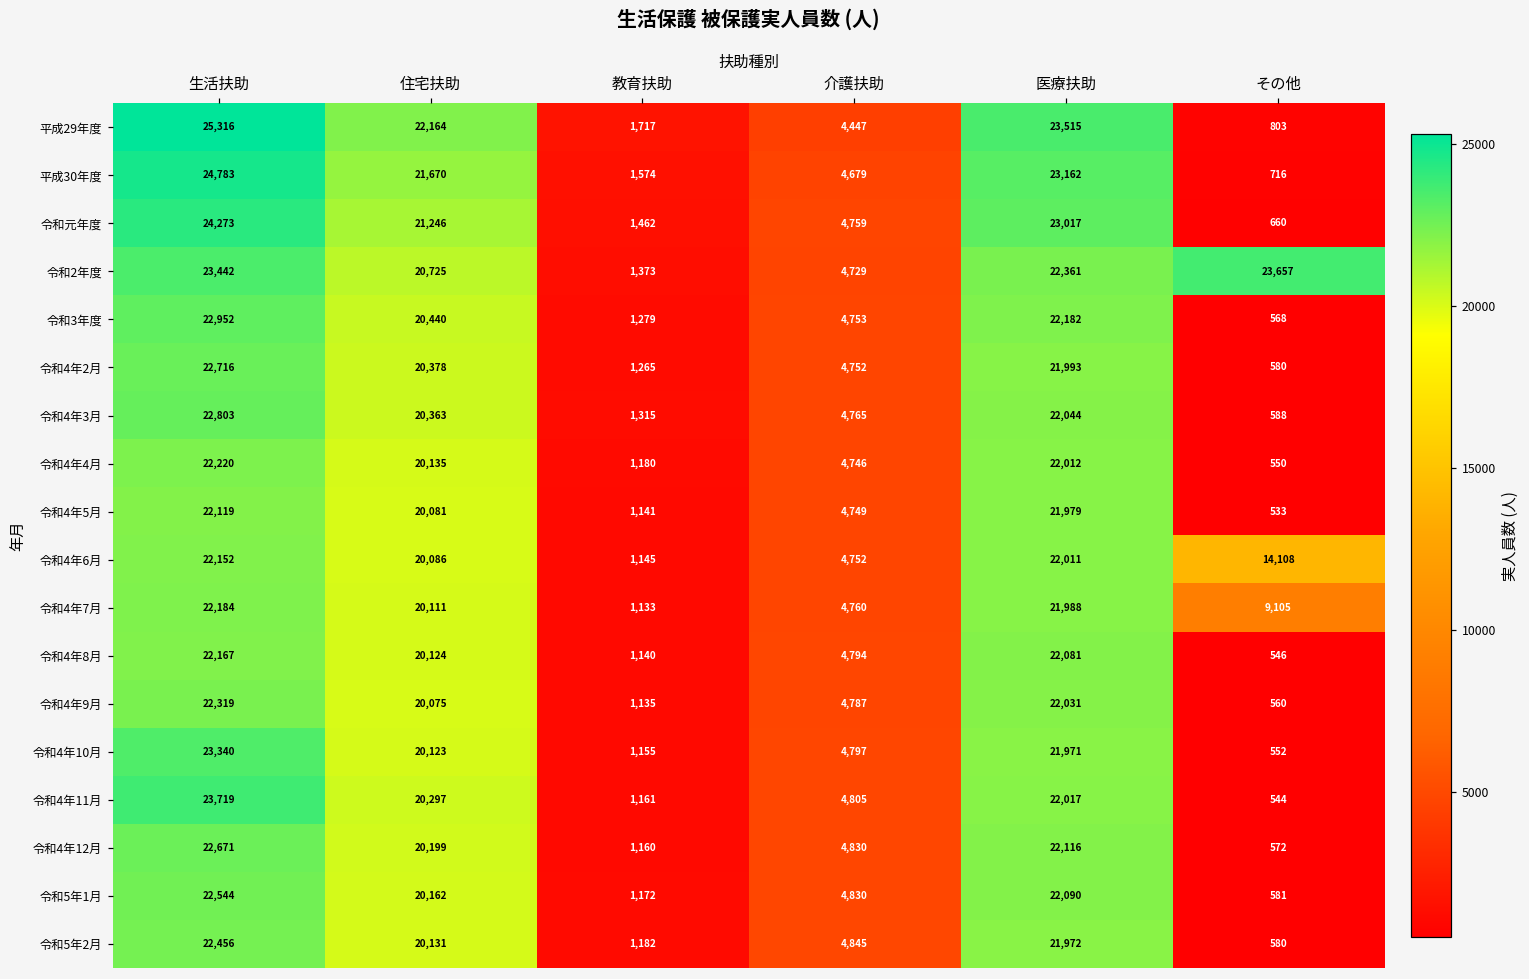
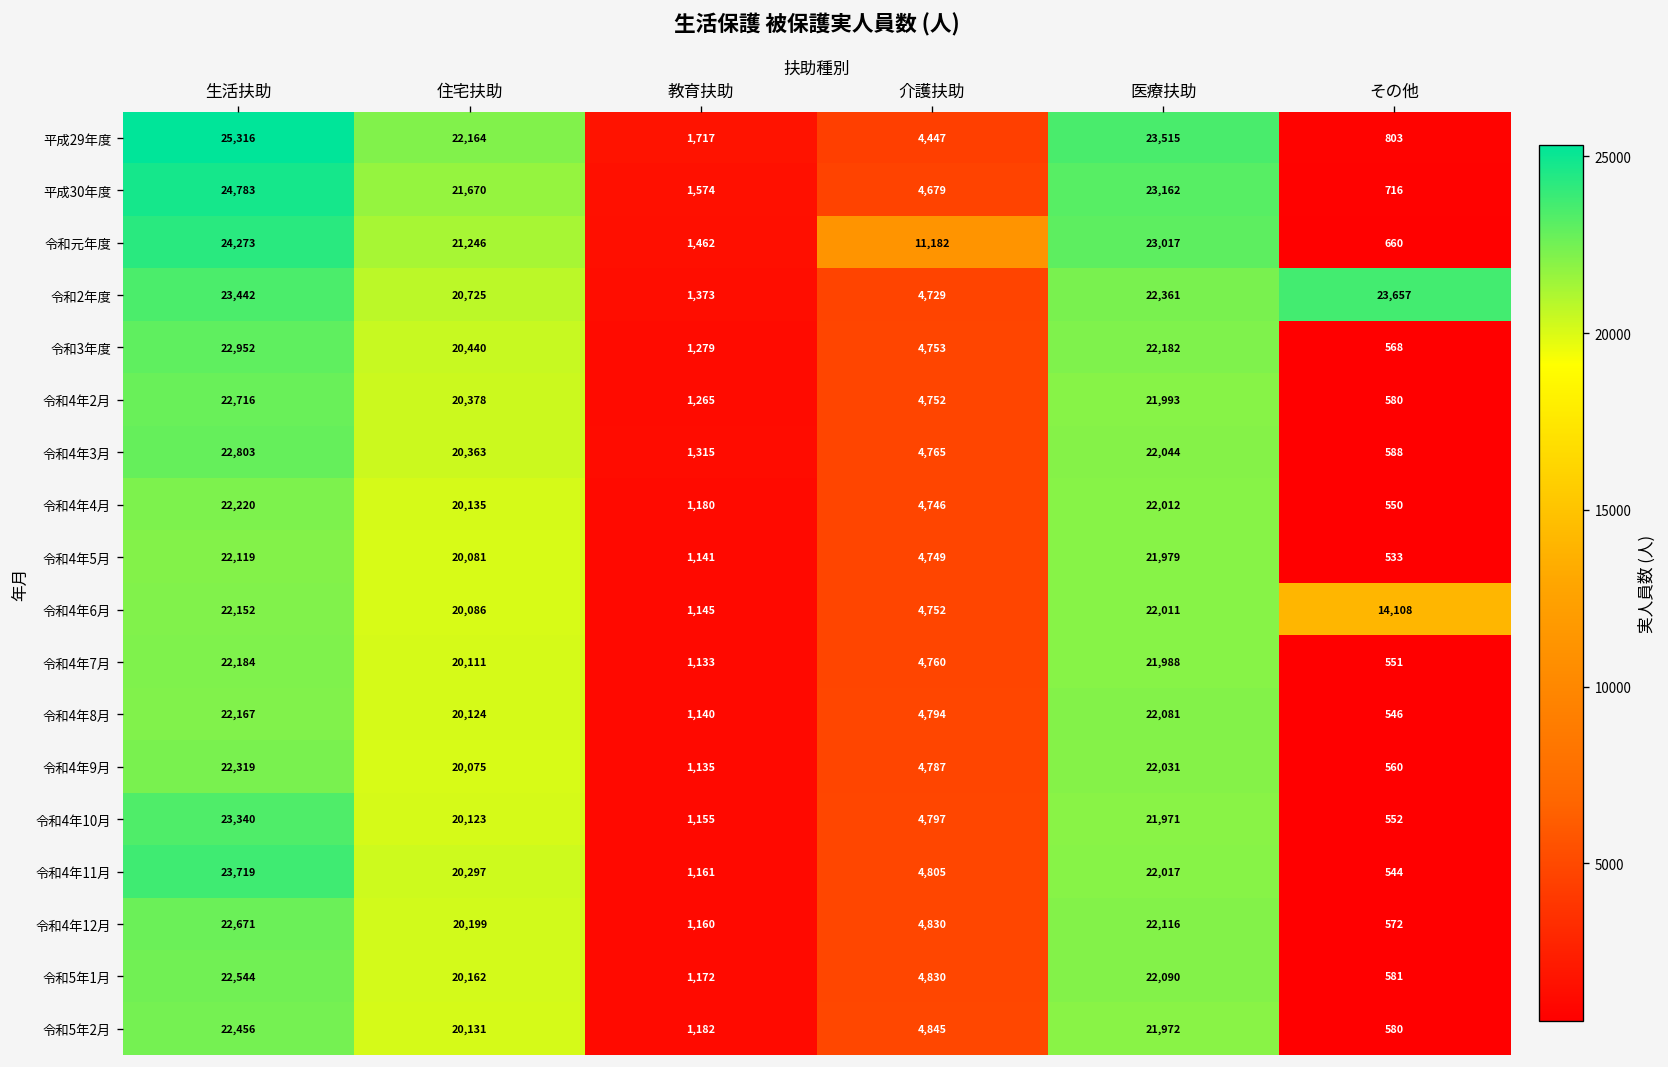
  {
    "平成29年度": {
      "生活扶助": "25,316",
      "住宅扶助": "22,164",
      "教育扶助": "1,717",
      "介護扶助": "4,447",
      "医療扶助": "23,515",
      "その他": "803"
    },
    "平成30年度": {
      "生活扶助": "24,783",
      "住宅扶助": "21,670",
      "教育扶助": "1,574",
      "介護扶助": "4,679",
      "医療扶助": "23,162",
      "その他": "716"
    },
    "令和元年度": {
      "生活扶助": "24,273",
      "住宅扶助": "21,246",
      "教育扶助": "1,462",
-     "介護扶助": "4,759",
+     "介護扶助": "11,182",
      "医療扶助": "23,017",
      "その他": "660"
    },
    "令和2年度": {
      "生活扶助": "23,442",
      "住宅扶助": "20,725",
      "教育扶助": "1,373",
      "介護扶助": "4,729",
      "医療扶助": "22,361",
      "その他": "23,657"
    },
    "令和3年度": {
      "生活扶助": "22,952",
      "住宅扶助": "20,440",
      "教育扶助": "1,279",
      "介護扶助": "4,753",
      "医療扶助": "22,182",
      "その他": "568"
    },
    "令和4年2月": {
      "生活扶助": "22,716",
      "住宅扶助": "20,378",
      "教育扶助": "1,265",
      "介護扶助": "4,752",
      "医療扶助": "21,993",
      "その他": "580"
    },
    "令和4年3月": {
      "生活扶助": "22,803",
      "住宅扶助": "20,363",
      "教育扶助": "1,315",
      "介護扶助": "4,765",
      "医療扶助": "22,044",
      "その他": "588"
    },
    "令和4年4月": {
      "生活扶助": "22,220",
      "住宅扶助": "20,135",
      "教育扶助": "1,180",
      "介護扶助": "4,746",
      "医療扶助": "22,012",
      "その他": "550"
    },
    "令和4年5月": {
      "生活扶助": "22,119",
      "住宅扶助": "20,081",
      "教育扶助": "1,141",
      "介護扶助": "4,749",
      "医療扶助": "21,979",
      "その他": "533"
    },
    "令和4年6月": {
      "生活扶助": "22,152",
      "住宅扶助": "20,086",
      "教育扶助": "1,145",
      "介護扶助": "4,752",
      "医療扶助": "22,011",
      "その他": "14,108"
    },
    "令和4年7月": {
      "生活扶助": "22,184",
      "住宅扶助": "20,111",
      "教育扶助": "1,133",
      "介護扶助": "4,760",
      "医療扶助": "21,988",
-     "その他": "9,105"
+     "その他": "551"
    },
    "令和4年8月": {
      "生活扶助": "22,167",
      "住宅扶助": "20,124",
      "教育扶助": "1,140",
      "介護扶助": "4,794",
      "医療扶助": "22,081",
      "その他": "546"
    },
    "令和4年9月": {
      "生活扶助": "22,319",
      "住宅扶助": "20,075",
      "教育扶助": "1,135",
      "介護扶助": "4,787",
      "医療扶助": "22,031",
      "その他": "560"
    },
    "令和4年10月": {
      "生活扶助": "23,340",
      "住宅扶助": "20,123",
      "教育扶助": "1,155",
      "介護扶助": "4,797",
      "医療扶助": "21,971",
      "その他": "552"
    },
    "令和4年11月": {
      "生活扶助": "23,719",
      "住宅扶助": "20,297",
      "教育扶助": "1,161",
      "介護扶助": "4,805",
      "医療扶助": "22,017",
      "その他": "544"
    },
    "令和4年12月": {
      "生活扶助": "22,671",
      "住宅扶助": "20,199",
      "教育扶助": "1,160",
      "介護扶助": "4,830",
      "医療扶助": "22,116",
      "その他": "572"
    },
    "令和5年1月": {
      "生活扶助": "22,544",
      "住宅扶助": "20,162",
      "教育扶助": "1,172",
      "介護扶助": "4,830",
      "医療扶助": "22,090",
      "その他": "581"
    },
    "令和5年2月": {
      "生活扶助": "22,456",
      "住宅扶助": "20,131",
      "教育扶助": "1,182",
      "介護扶助": "4,845",
      "医療扶助": "21,972",
      "その他": "580"
    }
  }
